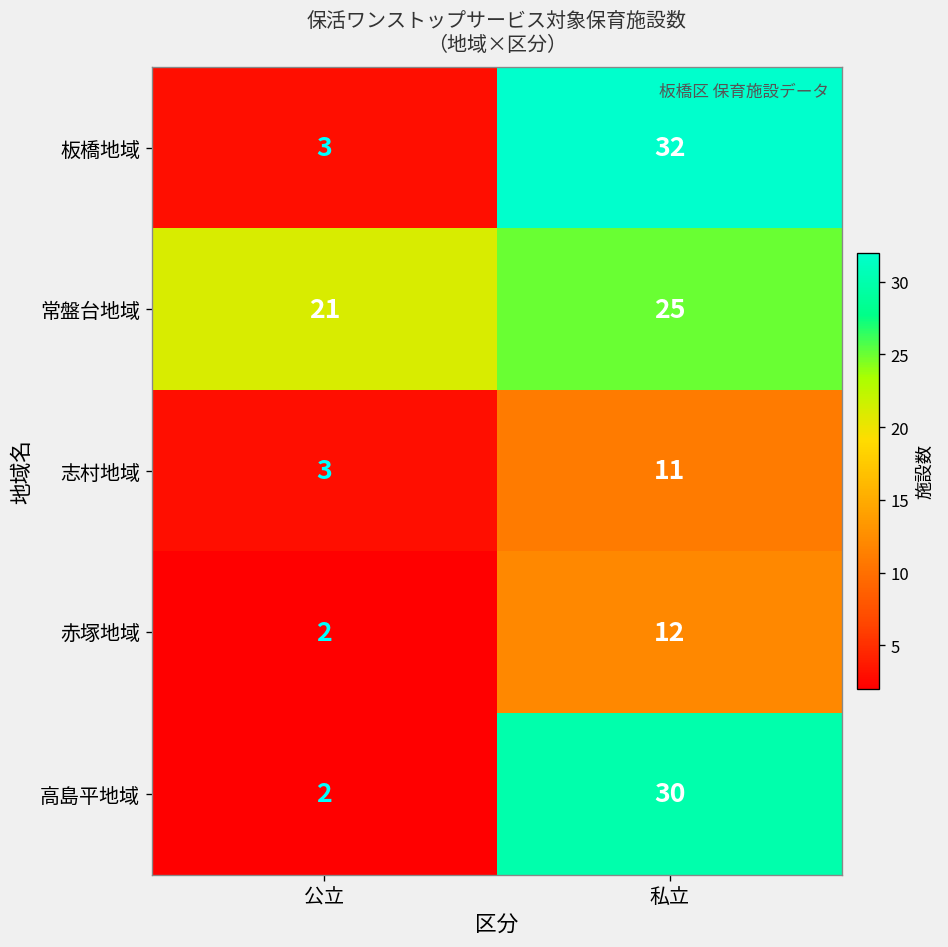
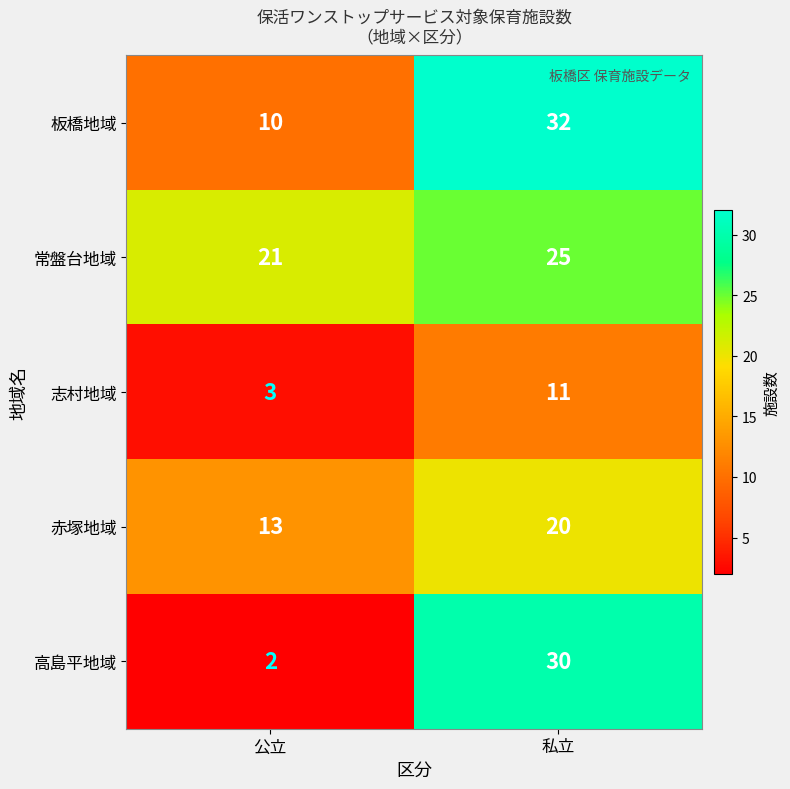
  {
    "板橋地域": {
-     "公立": 3
+     "公立": 10
    },
    "常盤台地域": {
      "公立": 21,
      "私立": 25
    },
    "志村地域": {
      "公立": 3,
      "私立": 11
    },
    "赤塚地域": {
-     "公立": 2,
-     "私立": 12
+     "公立": 13,
+     "私立": 20
    },
    "高島平地域": {
      "公立": 2,
      "私立": 30
    }
  }
